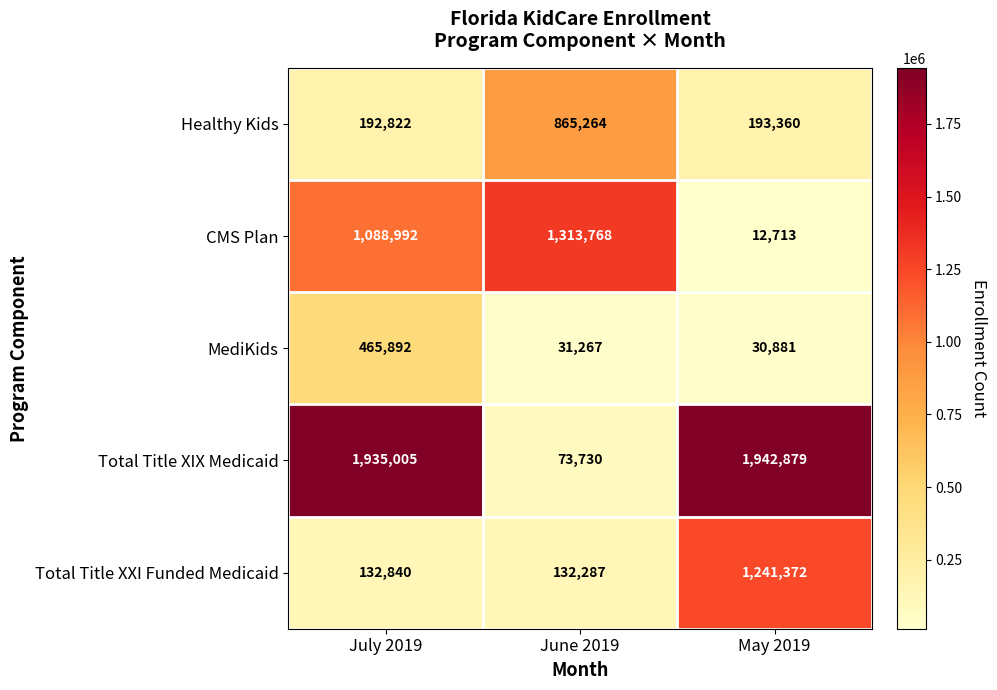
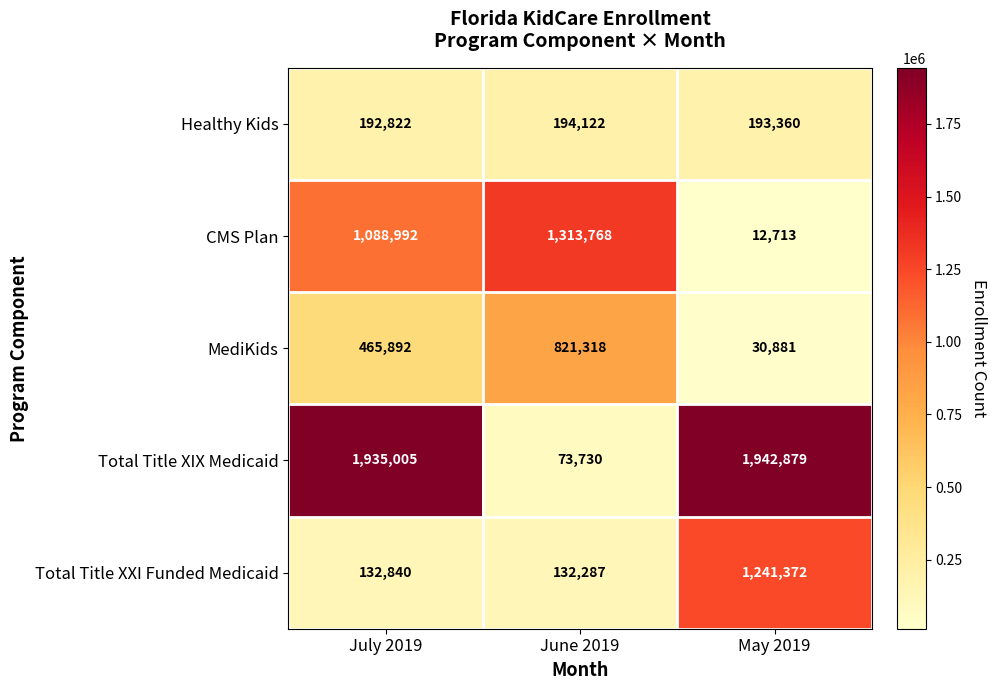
  {
    "Healthy Kids": {
      "July 2019": "192,822",
-     "June 2019": "865,264",
+     "June 2019": "194,122",
      "May 2019": "193,360"
    },
    "CMS Plan": {
      "July 2019": "1,088,992",
      "June 2019": "1,313,768",
      "May 2019": "12,713"
    },
    "MediKids": {
      "July 2019": "465,892",
-     "June 2019": "31,267",
+     "June 2019": "821,318",
      "May 2019": "30,881"
    },
    "Total Title XIX Medicaid": {
      "July 2019": "1,935,005",
      "June 2019": "73,730",
      "May 2019": "1,942,879"
    },
    "Total Title XXI Funded Medicaid": {
      "July 2019": "132,840",
      "June 2019": "132,287",
      "May 2019": "1,241,372"
    }
  }
